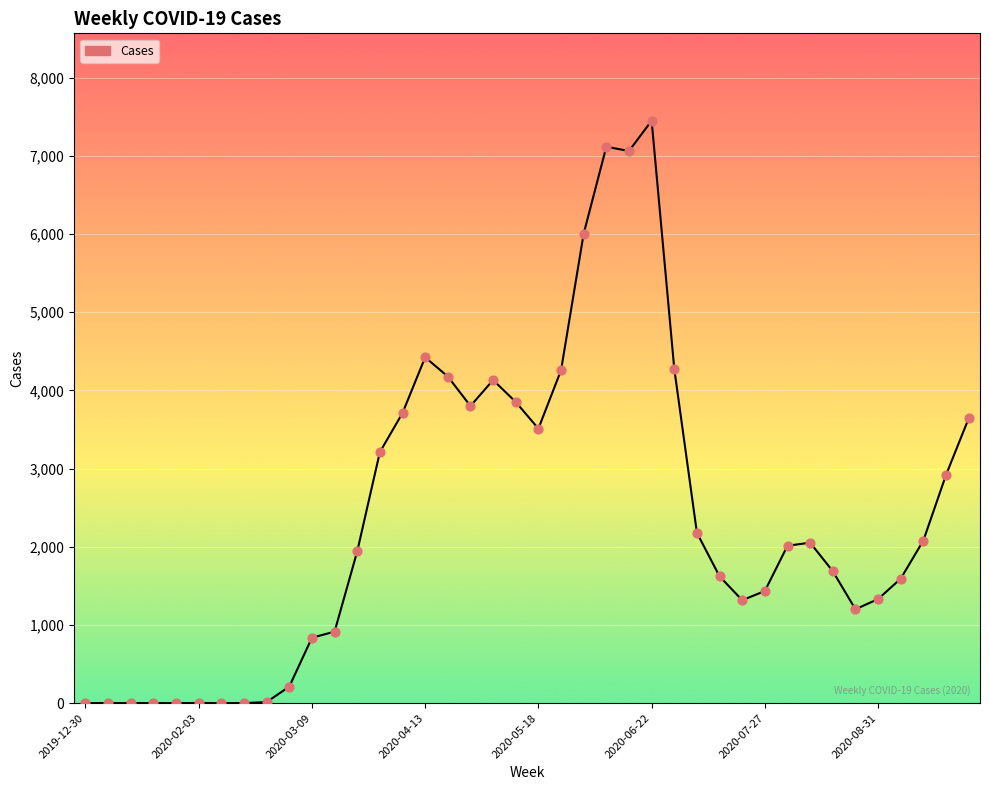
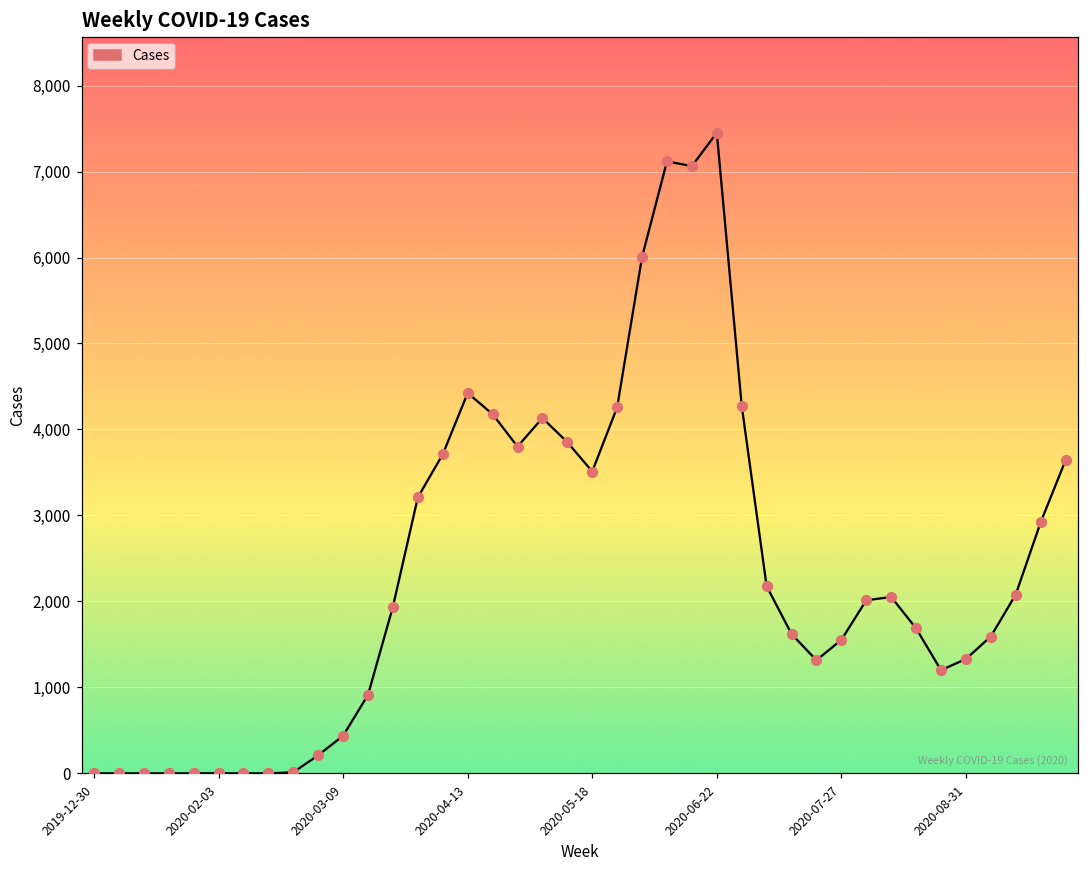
  {
    "2019-12-30": "0",
    "2020-02-03": "0",
-   "2020-03-09": "800",
+   "2020-03-09": "400",
    "2020-04-13": "4,400",
    "2020-05-18": "3,500",
    "2020-06-22": "7,500",
-   "2020-07-27": "1,400",
+   "2020-07-27": "1,600",
    "2020-08-31": "1,300"
  }
